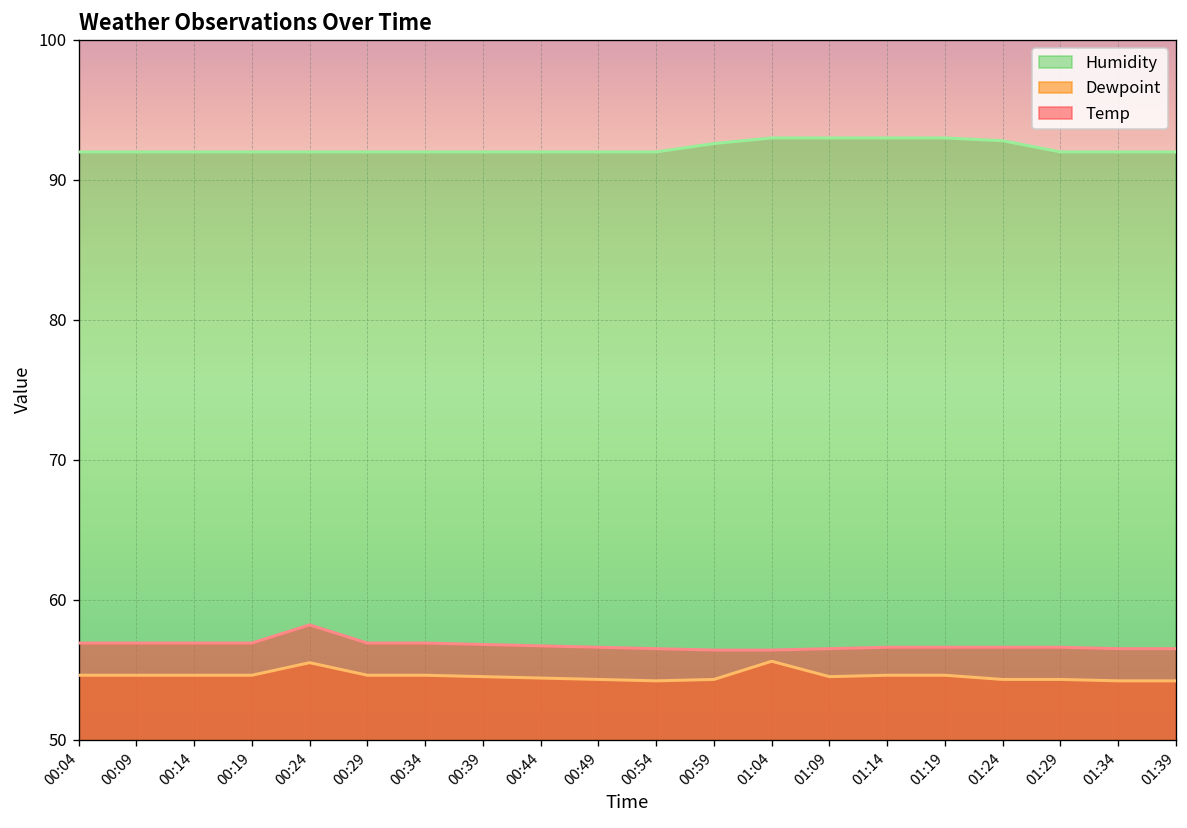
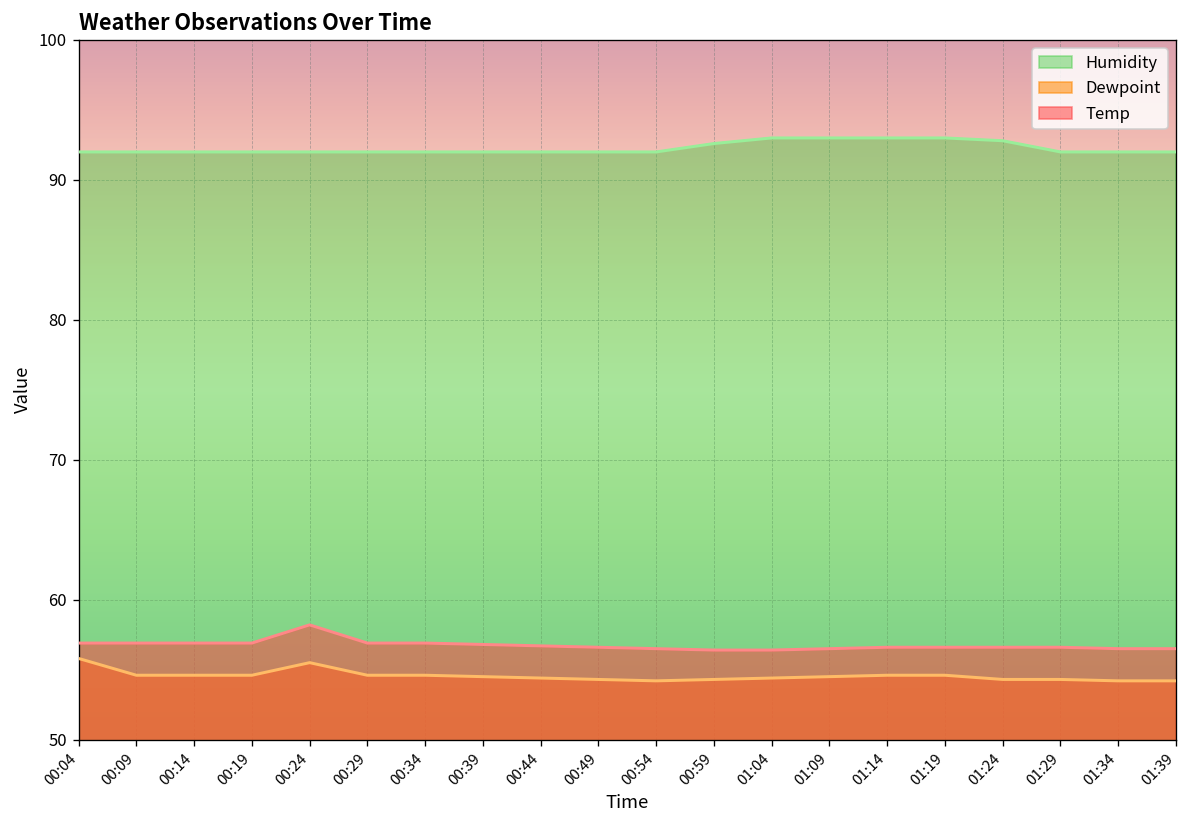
  {
    "Humidity": {
      "00:04": 92.0,
      "00:09": 92.0,
      "00:14": 92.0,
      "00:19": 92.0,
      "00:24": 92.0,
      "00:29": 92.0,
      "00:34": 92.0,
      "00:39": 92.0,
      "00:44": 92.0,
      "00:49": 92.0,
      "00:54": 92.0,
      "00:59": 92.6,
      "01:04": 93.0,
      "01:09": 93.0,
      "01:14": 93.0,
      "01:19": 93.0,
      "01:24": 92.8,
      "01:29": 92.0,
      "01:34": 92.0,
      "01:39": 92.0
    },
    "Dewpoint": {
-     "00:04": 54.6,
+     "00:04": 55.8,
      "00:09": 54.6,
      "00:14": 54.6,
      "00:19": 54.6,
      "00:24": 55.5,
      "00:29": 54.6,
      "00:34": 54.6,
      "00:39": 54.5,
      "00:44": 54.4,
      "00:49": 54.3,
      "00:54": 54.2,
      "00:59": 54.3,
-     "01:04": 55.6,
+     "01:04": 54.4,
      "01:09": 54.5,
      "01:14": 54.6,
      "01:19": 54.6,
      "01:24": 54.3,
      "01:29": 54.3,
      "01:34": 54.2,
      "01:39": 54.2
    },
    "Temp": {
      "00:04": 56.9,
      "00:09": 56.9,
      "00:14": 56.9,
      "00:19": 56.9,
      "00:24": 58.2,
      "00:29": 56.9,
      "00:34": 56.9,
      "00:39": 56.8,
      "00:44": 56.7,
      "00:49": 56.6,
      "00:54": 56.5,
      "00:59": 56.4,
      "01:04": 56.4,
      "01:09": 56.5,
      "01:14": 56.6,
      "01:19": 56.6,
      "01:24": 56.6,
      "01:29": 56.6,
      "01:34": 56.5,
      "01:39": 56.5
    }
  }
